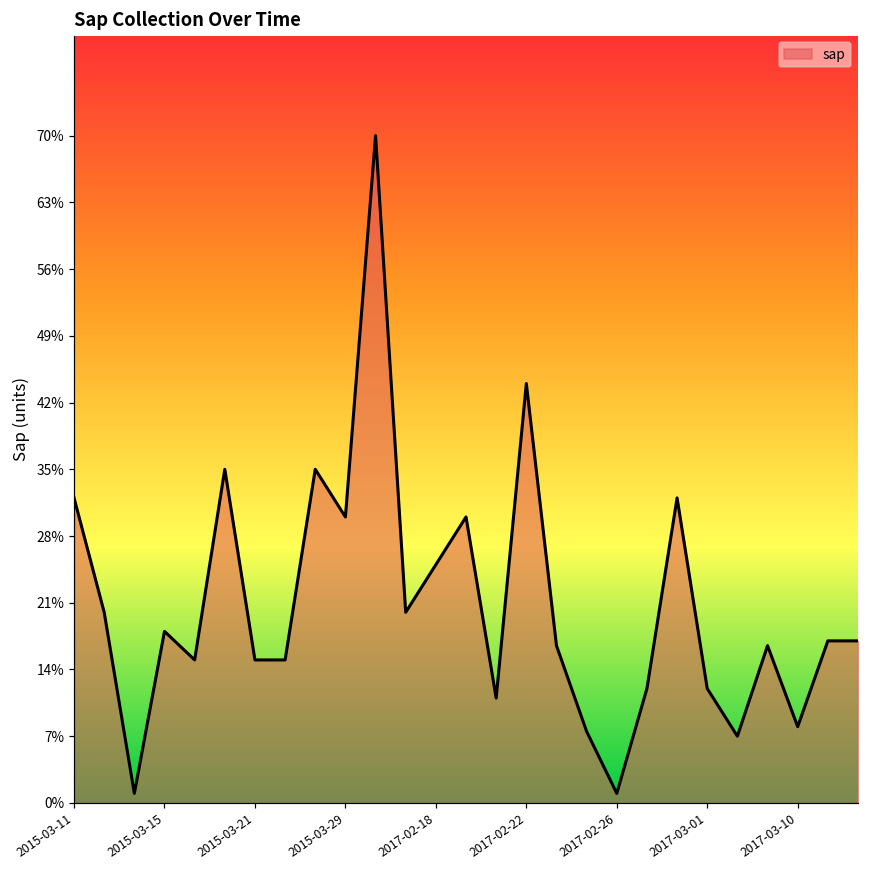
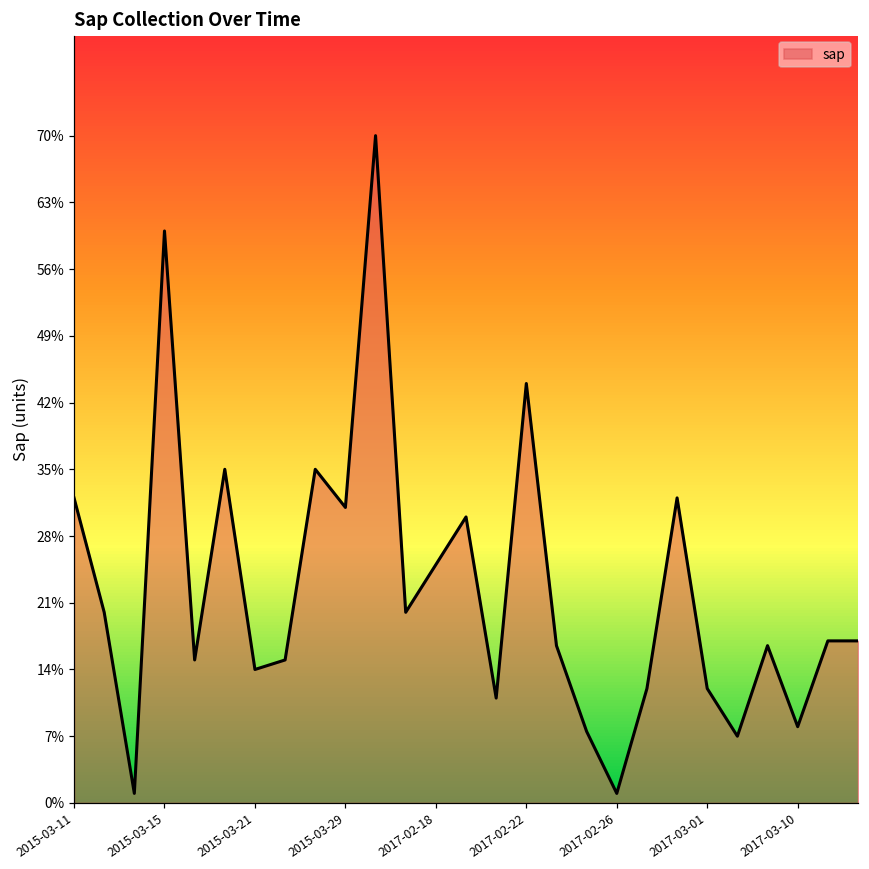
  {
    "2015-03-11": "32%",
-   "2015-03-15": "18%",
-   "2015-03-21": "15%",
-   "2015-03-29": "30%",
+   "2015-03-15": "60%",
+   "2015-03-21": "14%",
+   "2015-03-29": "31%",
    "2017-02-18": "25%",
    "2017-02-22": "44%",
    "2017-02-26": "1%",
    "2017-03-01": "12%",
    "2017-03-10": "8%"
  }
